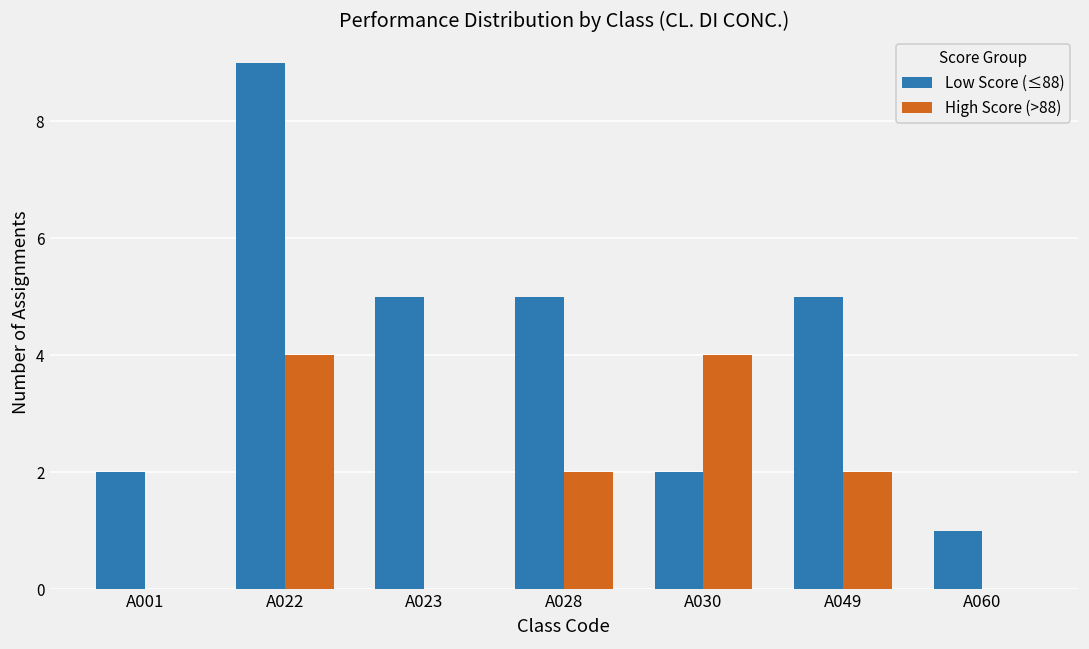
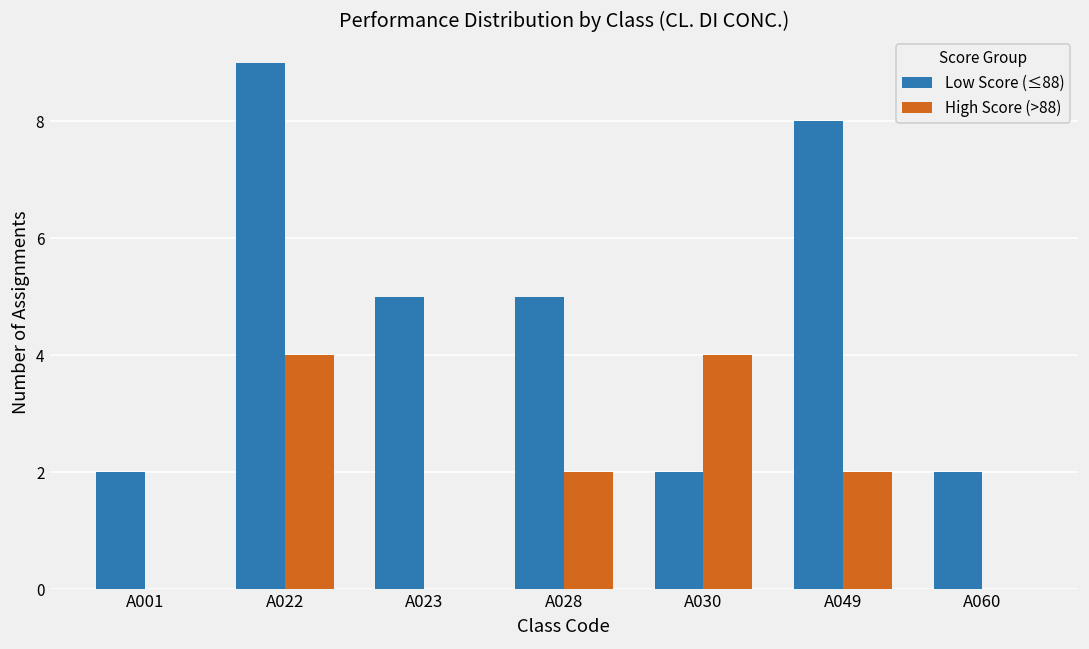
  {
    "Low Score (≤88)": {
      "A001": 2,
      "A022": 9,
      "A023": 5,
      "A028": 5,
      "A030": 2,
-     "A049": 5,
-     "A060": 1
+     "A049": 8,
+     "A060": 2
    },
    "High Score (>88)": {
      "A001": 0,
      "A022": 4,
      "A023": 0,
      "A028": 2,
      "A030": 4,
      "A049": 2,
      "A060": 0
    }
  }
